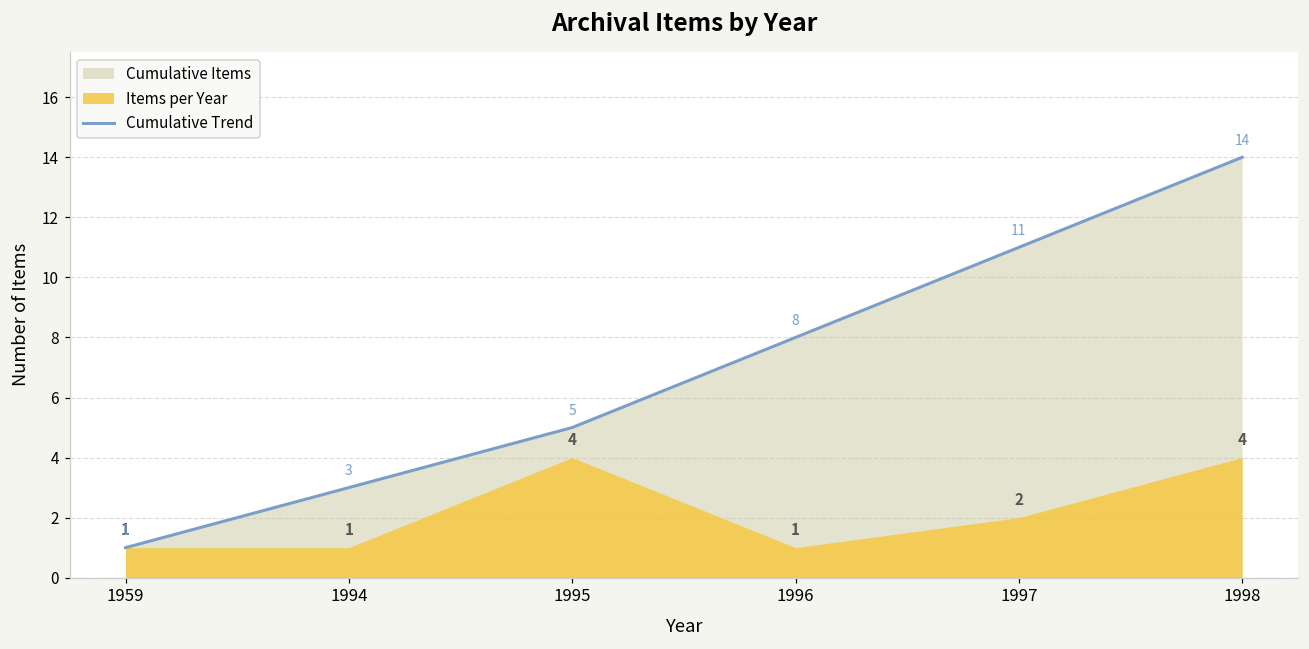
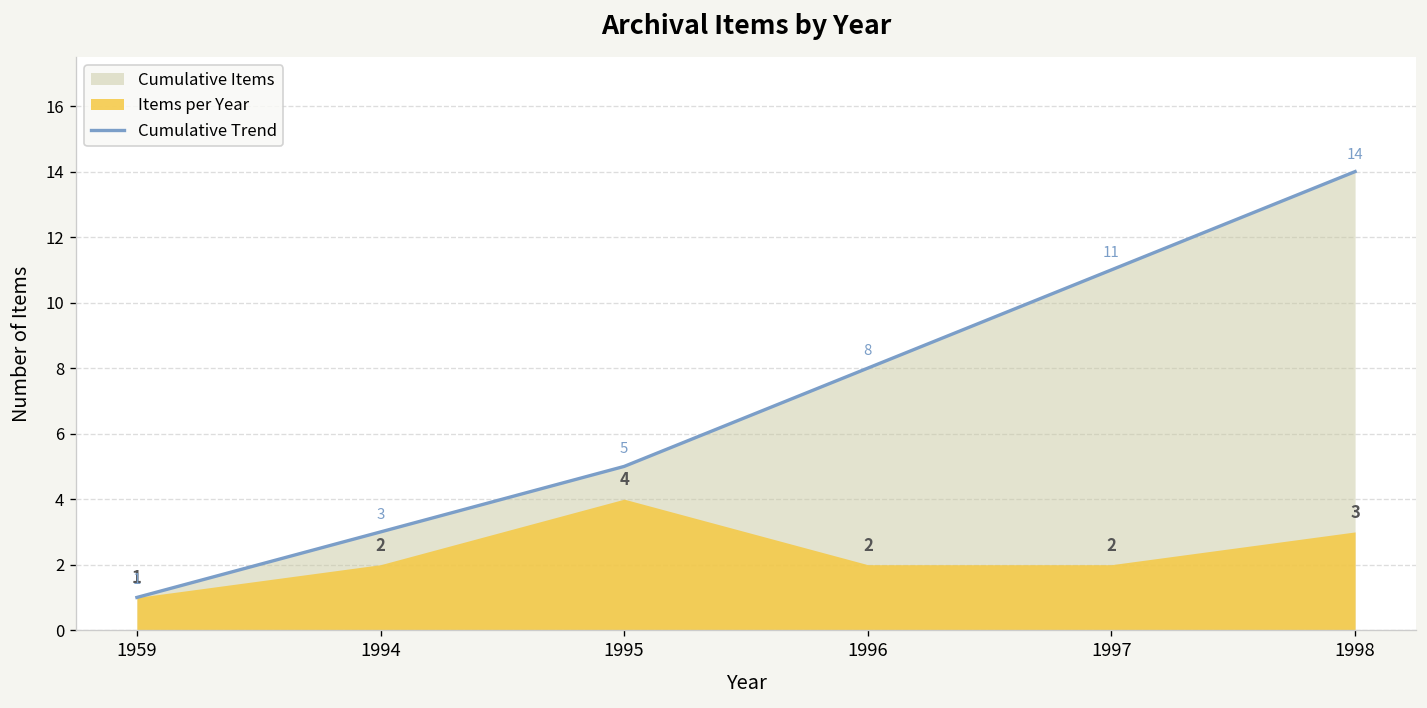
  {
    "Cumulative Items": {
      "1994": 3,
      "1995": 5,
      "1996": 8,
      "1997": 11,
      "1998": 14
    },
    "Items per Year": {
-     "1994": 1,
-     "1996": 1,
-     "1998": 4
+     "1994": 2,
+     "1996": 2,
+     "1998": 3
    }
  }
